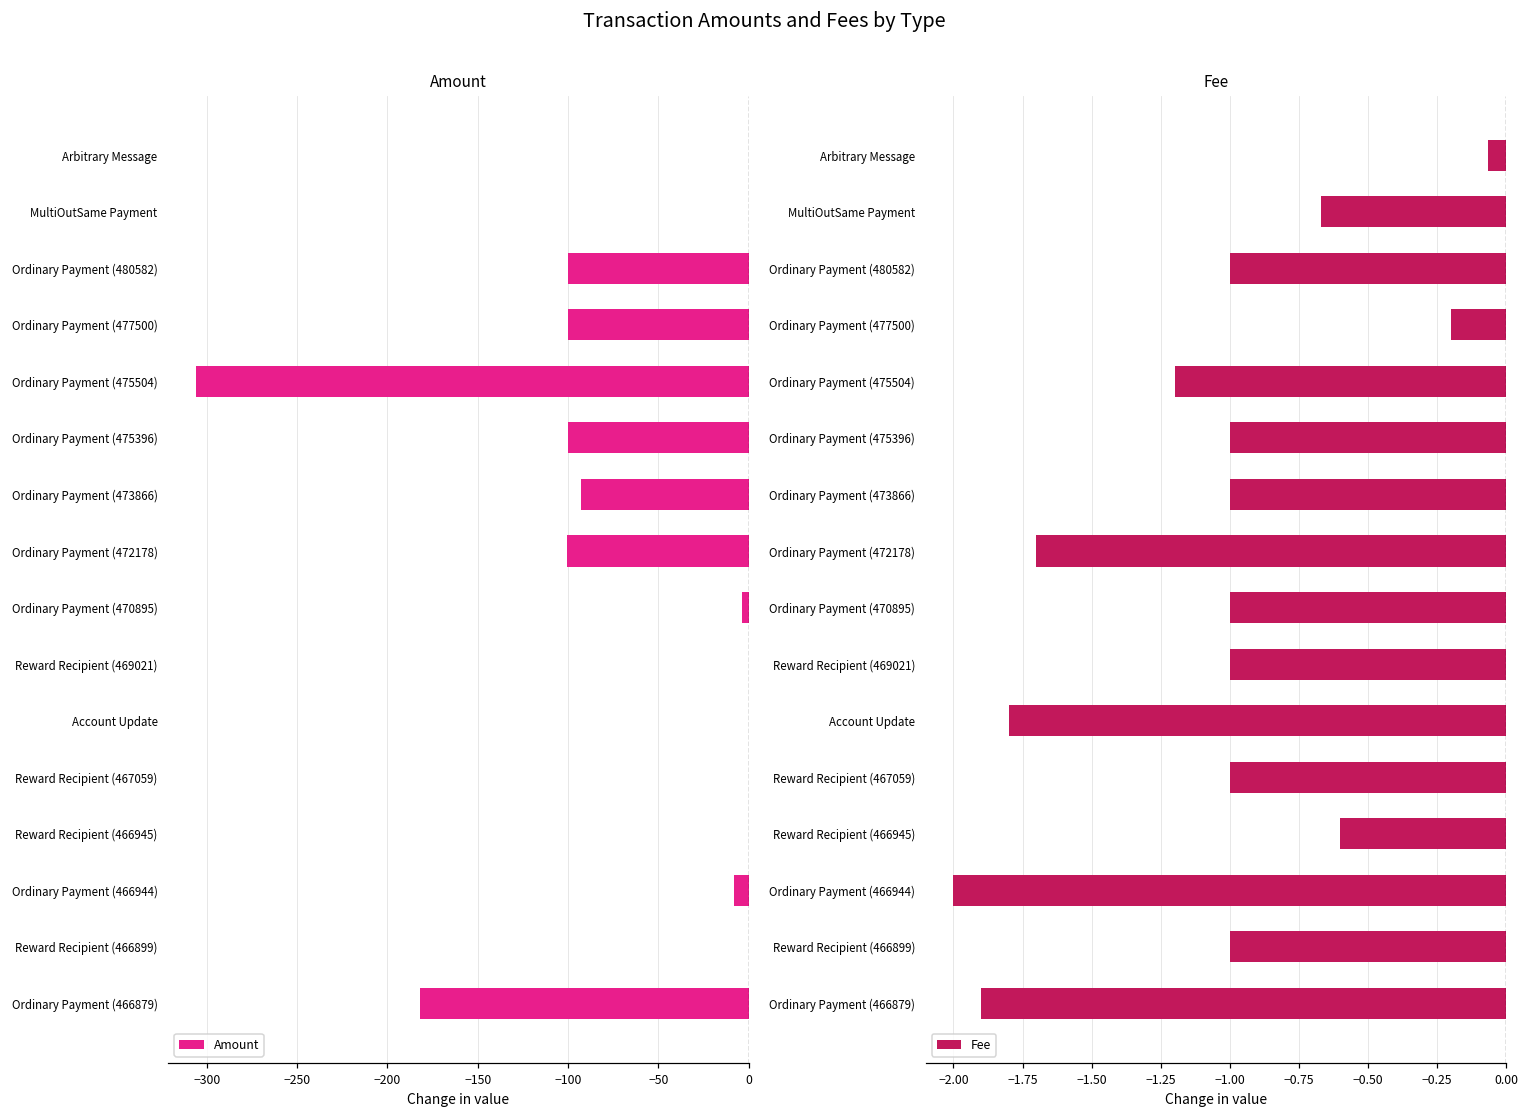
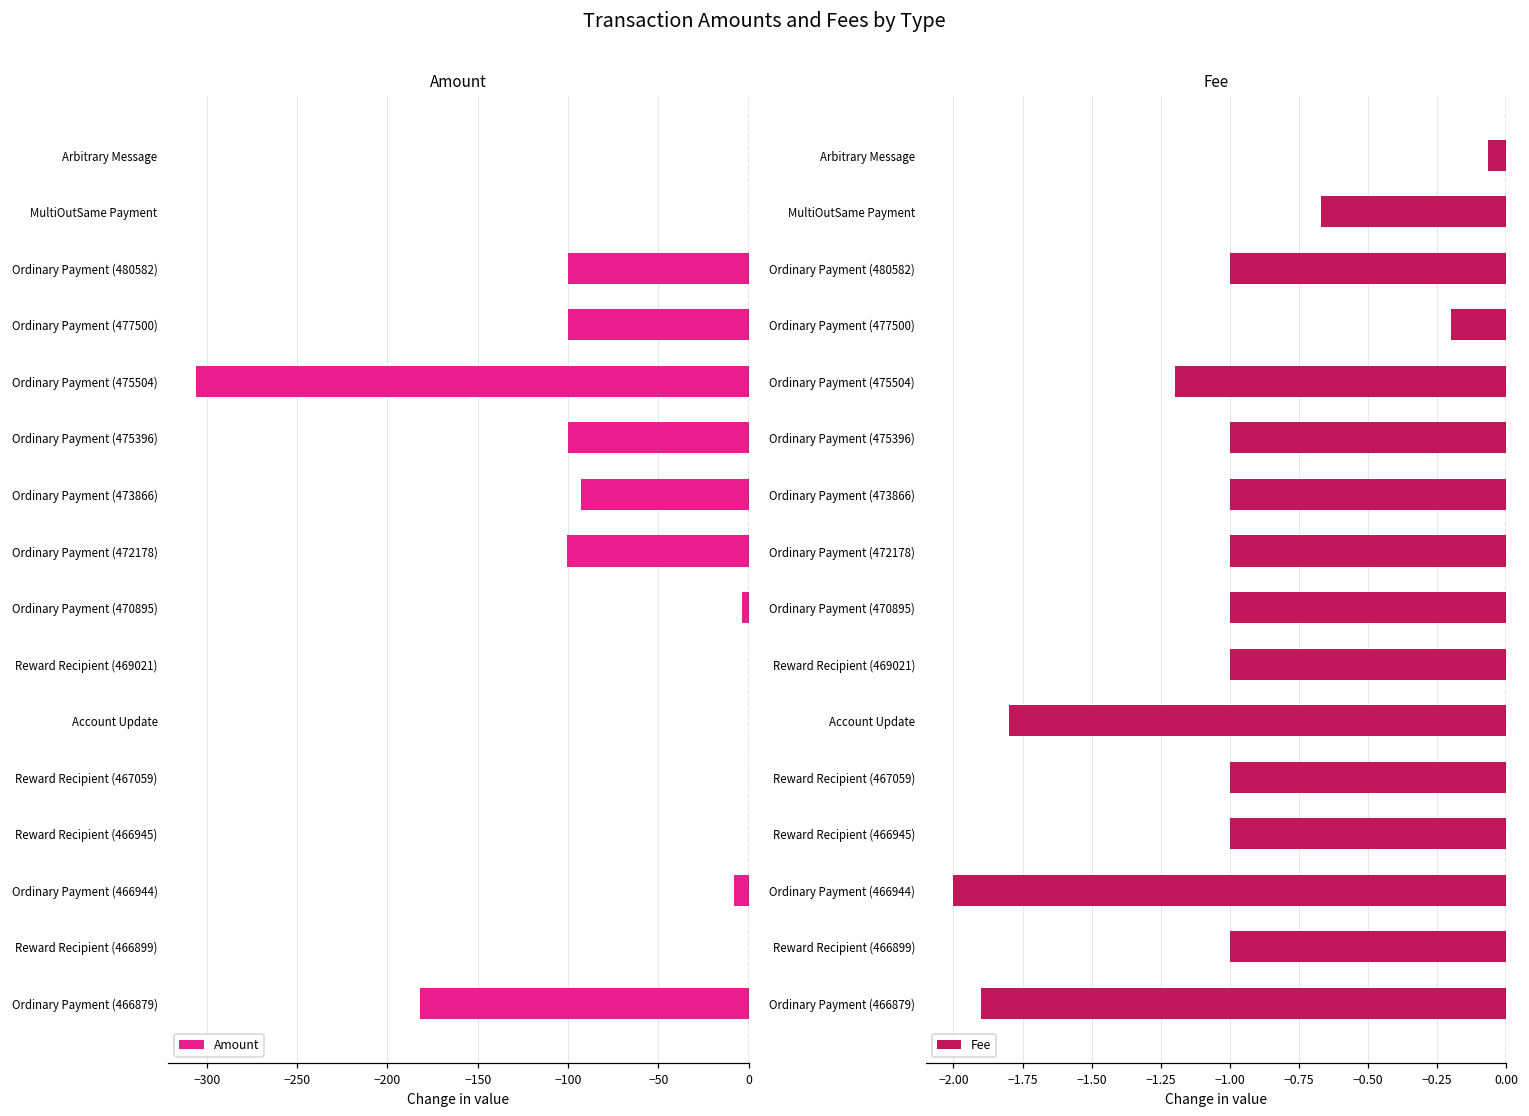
  {
    "Amount": {
      "Arbitrary Message": 0,
      "Ordinary Payment (480582)": -100,
      "Ordinary Payment (477500)": -100,
      "Ordinary Payment (475504)": -306,
      "Ordinary Payment (475396)": -100,
      "Ordinary Payment (473866)": -93,
      "Ordinary Payment (472178)": -100,
      "Ordinary Payment (470895)": -4,
      "Reward Recipient (469021)": 0,
      "Account Update": 0,
      "Reward Recipient (467059)": 0,
      "Reward Recipient (466945)": 0,
      "Ordinary Payment (466944)": -8,
      "Reward Recipient (466899)": 0,
      "Ordinary Payment (466879)": -182
    },
    "Fee": {
      "Arbitrary Message": -0.07,
      "MultiOutSame Payment": -0.67,
      "Ordinary Payment (480582)": -1.00,
      "Ordinary Payment (477500)": -0.20,
      "Ordinary Payment (475504)": -1.20,
      "Ordinary Payment (475396)": -1.00,
      "Ordinary Payment (473866)": -1.00,
-     "Ordinary Payment (472178)": -1.70,
+     "Ordinary Payment (472178)": -1.00,
      "Ordinary Payment (470895)": -1.00,
      "Reward Recipient (469021)": -1.00,
      "Account Update": -1.80,
      "Reward Recipient (467059)": -1.00,
-     "Reward Recipient (466945)": -0.60,
+     "Reward Recipient (466945)": -1.00,
      "Ordinary Payment (466944)": -2.00,
      "Reward Recipient (466899)": -1.00,
      "Ordinary Payment (466879)": -1.90
    }
  }
